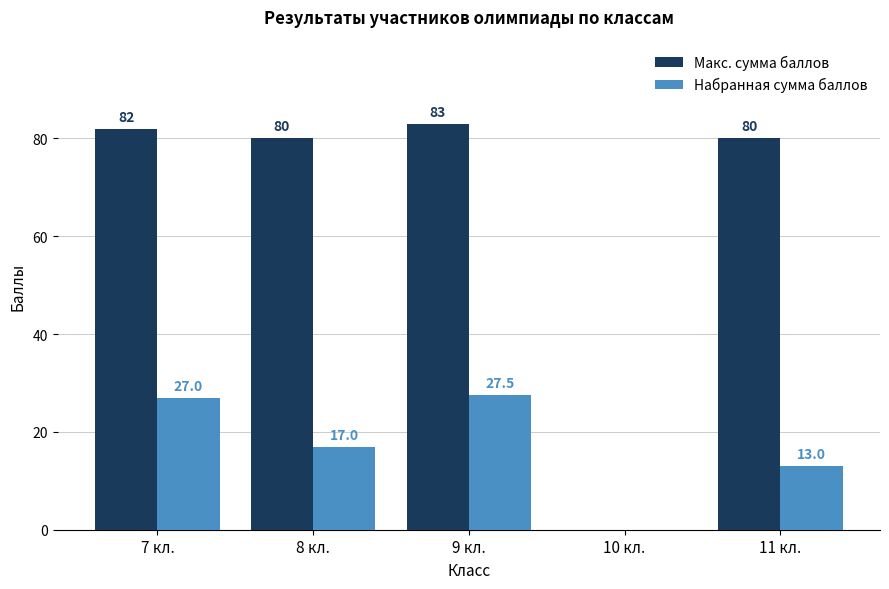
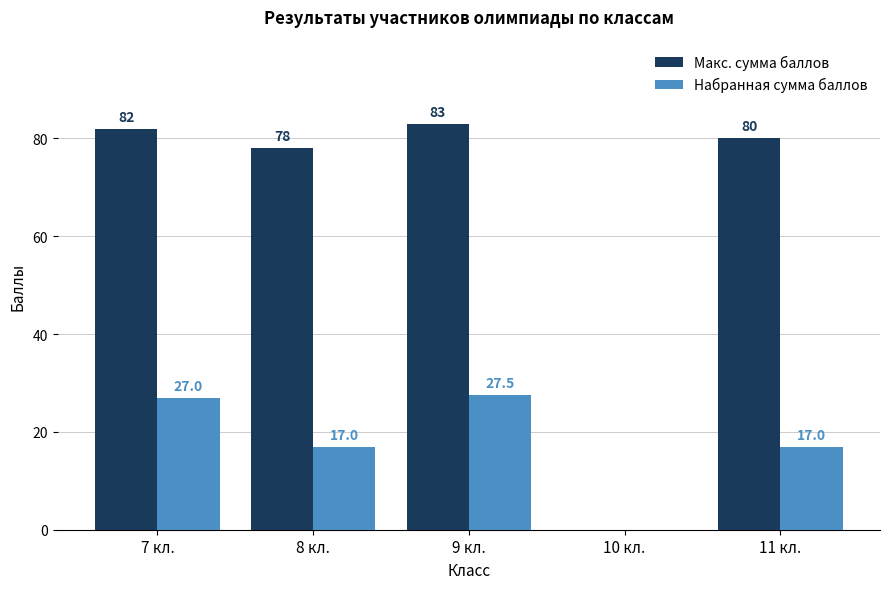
  {
    "Макс. сумма баллов": {
      "7 кл.": 82,
-     "8 кл.": 80,
+     "8 кл.": 78,
      "9 кл.": 83,
      "11 кл.": 80
    },
    "Набранная сумма баллов": {
      "7 кл.": 27.0,
      "8 кл.": 17.0,
      "9 кл.": 27.5,
-     "11 кл.": 13.0
+     "11 кл.": 17.0
    }
  }
